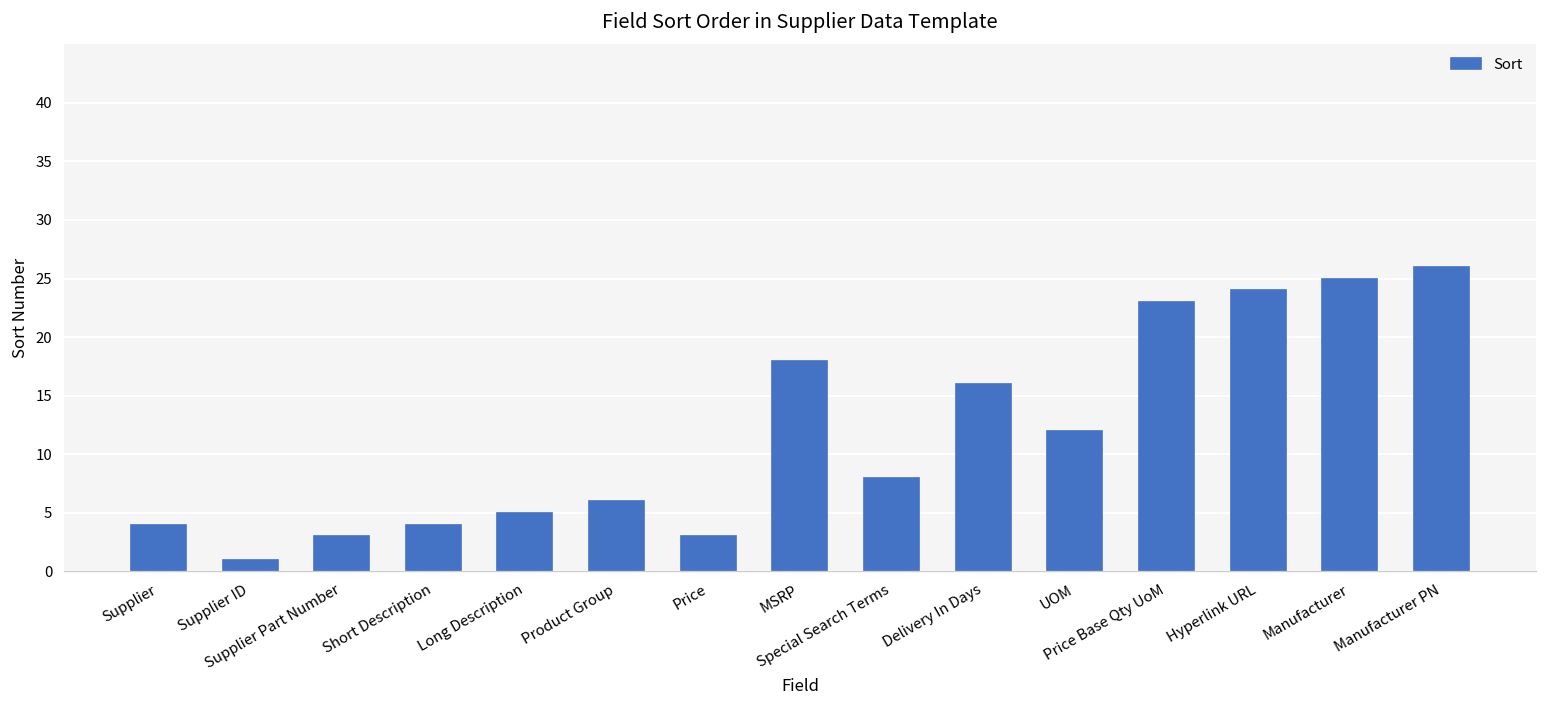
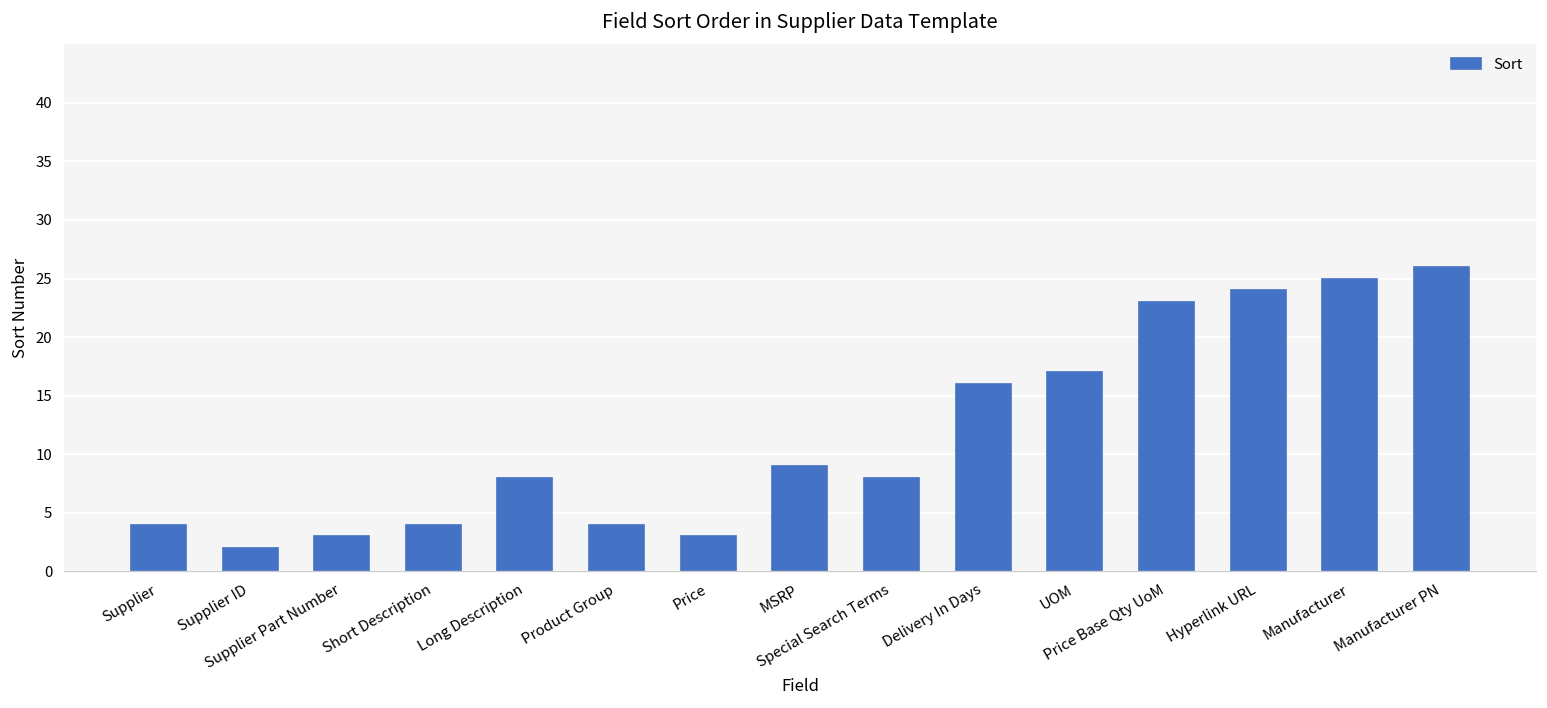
  {
    "Supplier": 4,
-   "Supplier ID": 1,
+   "Supplier ID": 2,
    "Supplier Part Number": 3,
    "Short Description": 4,
-   "Long Description": 5,
-   "Product Group": 6,
+   "Long Description": 8,
+   "Product Group": 4,
    "Price": 3,
-   "MSRP": 18,
+   "MSRP": 9,
    "Special Search Terms": 8,
    "Delivery In Days": 16,
-   "UOM": 12,
+   "UOM": 17,
    "Price Base Qty UoM": 23,
    "Hyperlink URL": 24,
    "Manufacturer": 25,
    "Manufacturer PN": 26
  }
